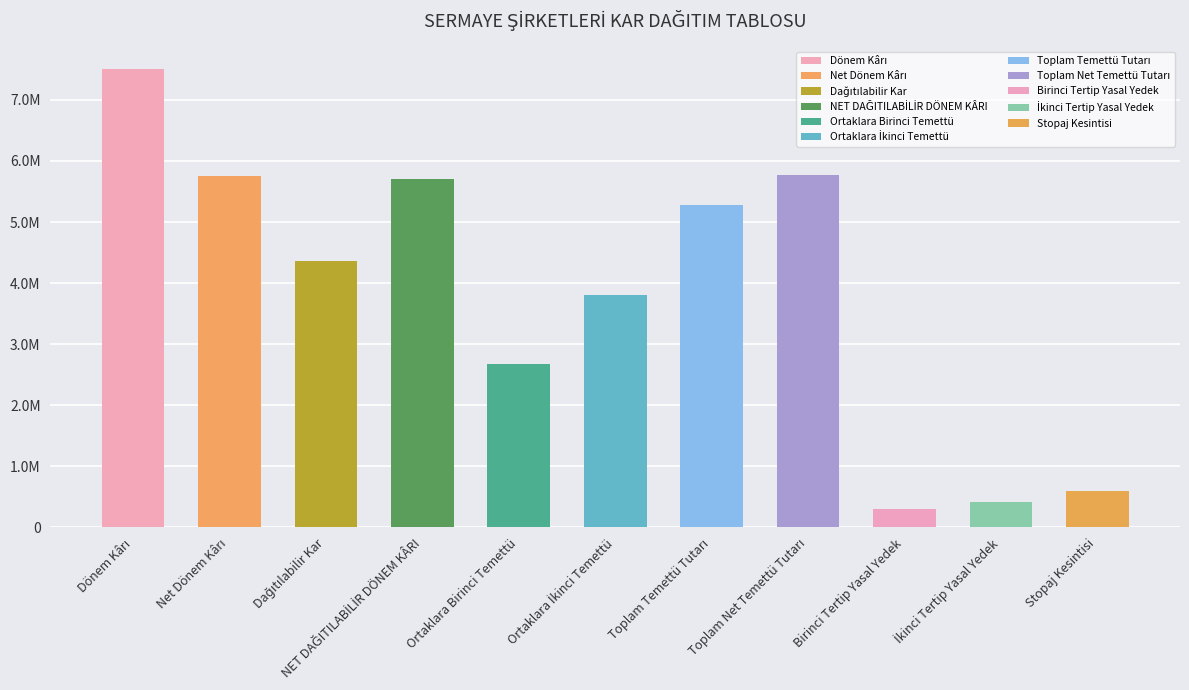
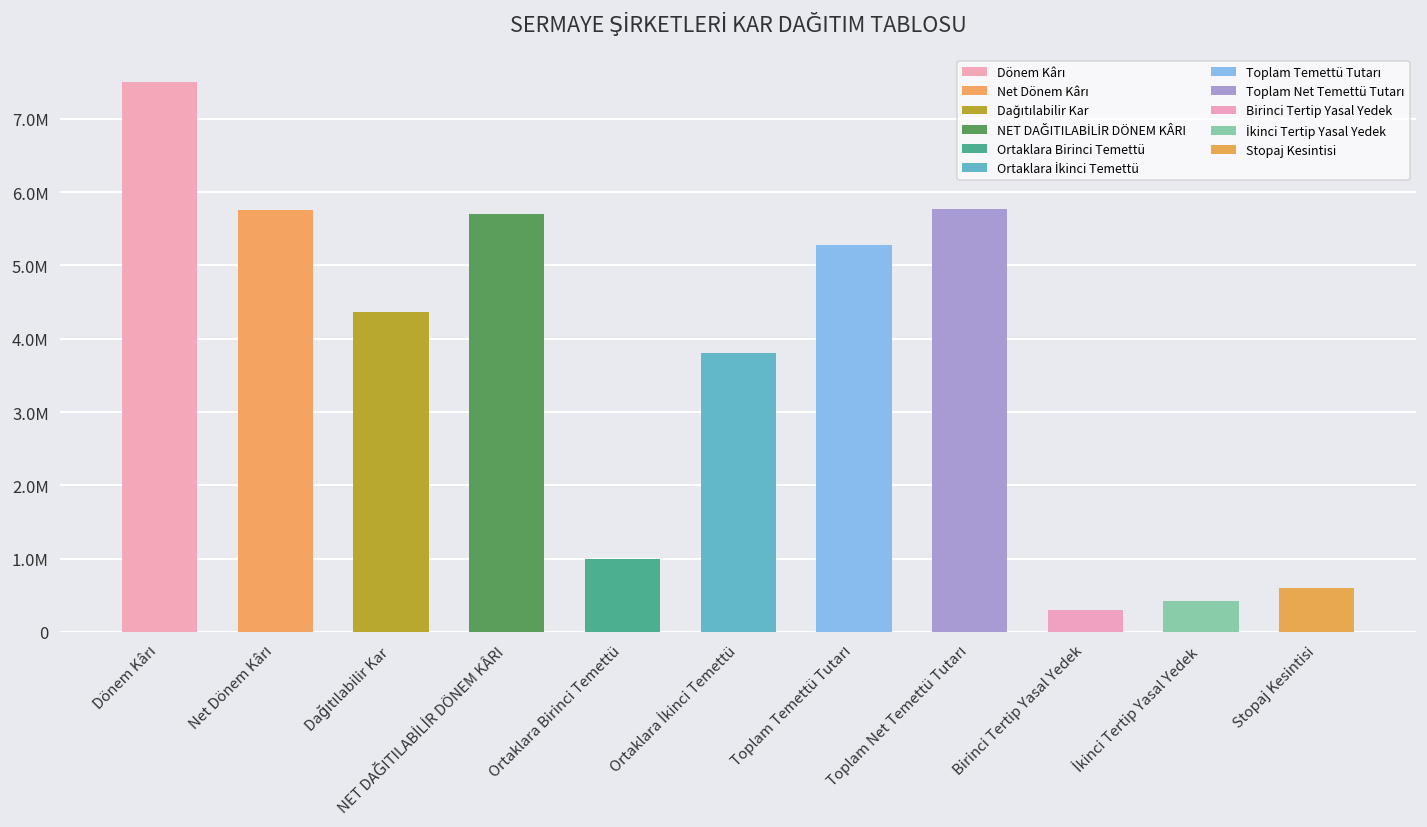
  {
    "Dönem Kârı": 7500000,
    "Net Dönem Kârı": 5800000,
    "Dağıtılabilir Kar": 4400000,
    "NET DAĞITILABİLİR DÖNEM KÂRI": 5700000,
-   "Ortaklara Birinci Temettü": 2700000,
+   "Ortaklara Birinci Temettü": 1000000,
    "Ortaklara İkinci Temettü": 3800000,
    "Toplam Temettü Tutarı": 5300000,
    "Toplam Net Temettü Tutarı": 5800000,
    "Birinci Tertip Yasal Yedek": 300000,
    "İkinci Tertip Yasal Yedek": 400000,
    "Stopaj Kesintisi": 600000
  }
